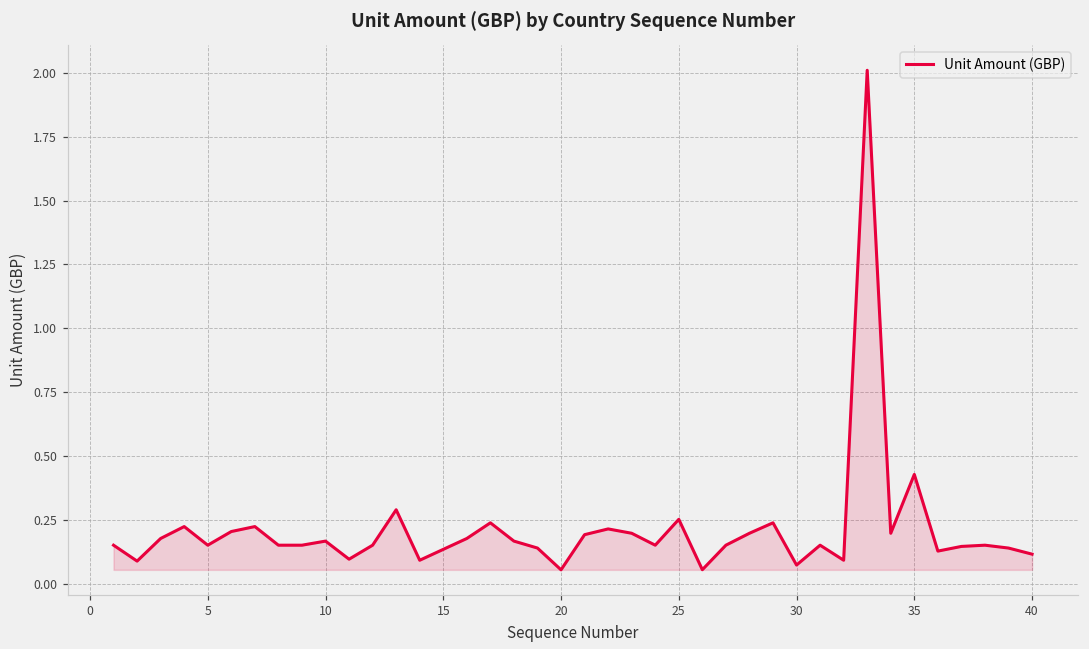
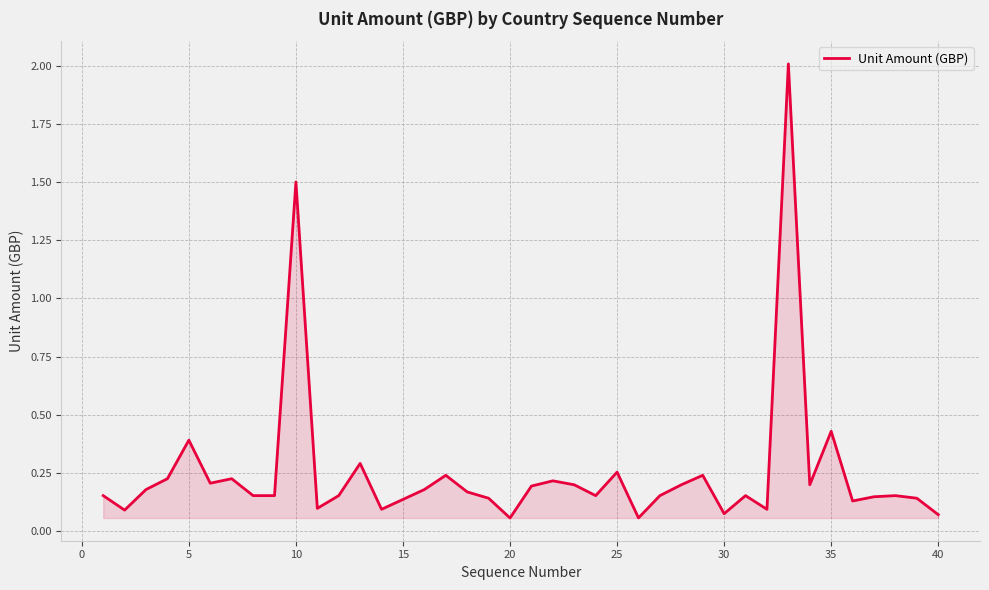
  {
-   "5": 0.15,
-   "10": 0.17,
+   "5": 0.39,
+   "10": 1.50,
    "15": 0.13,
    "20": 0.05,
    "25": 0.25,
    "30": 0.07,
    "35": 0.43,
-   "40": 0.12
+   "40": 0.07
  }
